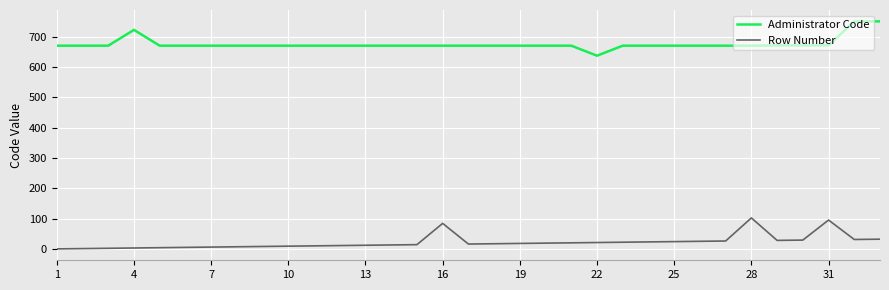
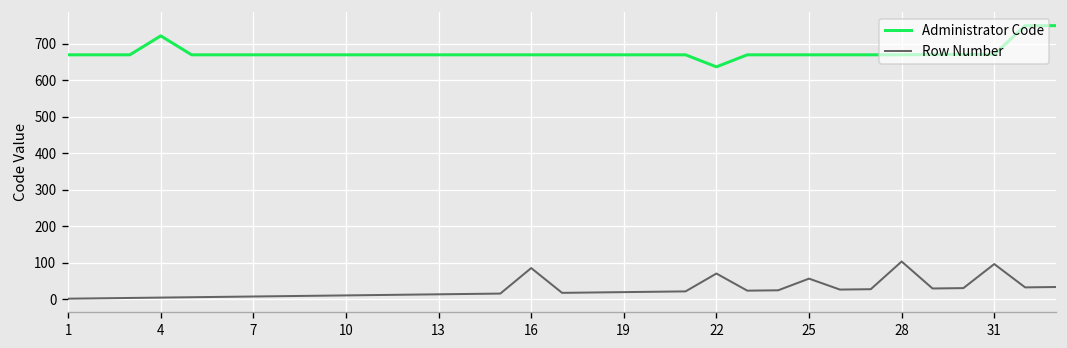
  {
    "Administrator Code": {
      "1": 670,
      "4": 720,
      "7": 670,
      "10": 670,
      "13": 670,
      "16": 670,
      "19": 670,
      "22": 640,
      "25": 670
    },
    "Row Number": {
      "1": 0,
      "4": 0,
      "7": 10,
      "10": 10,
      "13": 10,
      "16": 90,
      "19": 20,
-     "22": 20,
-     "25": 30,
+     "22": 70,
+     "25": 60,
      "28": 100,
      "31": 100
    }
  }
